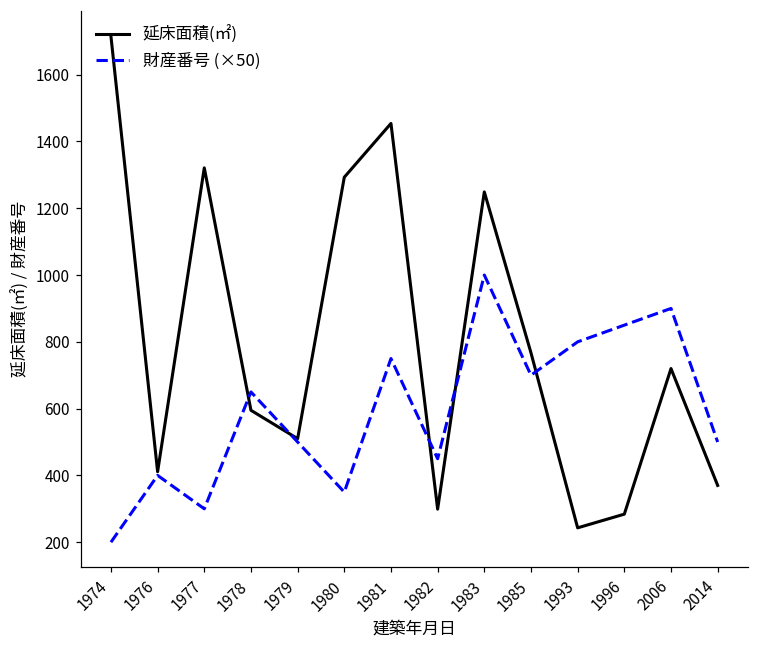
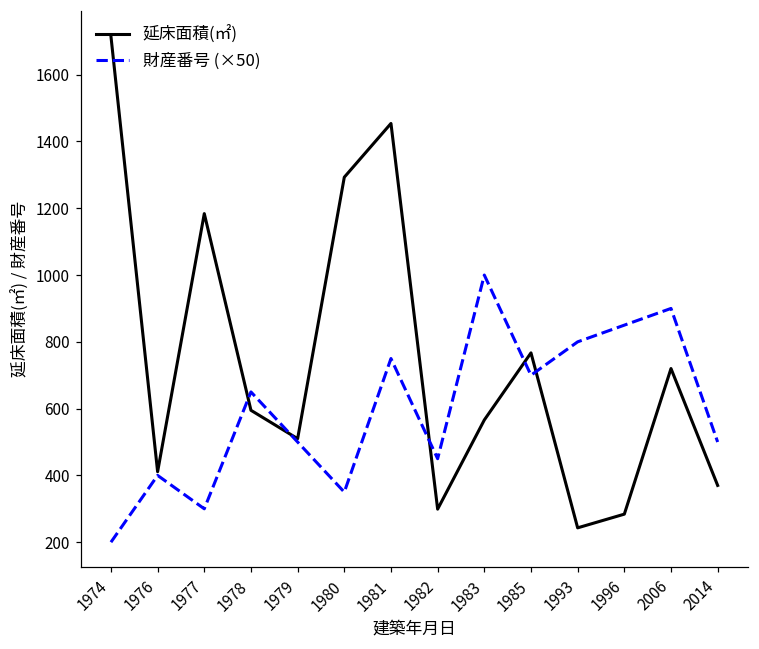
  {
    "延床面積(㎡)": {
      "1974": 1720,
      "1976": 410,
-     "1977": 1320,
+     "1977": 1180,
      "1978": 600,
      "1979": 510,
      "1980": 1290,
      "1981": 1450,
      "1982": 300,
-     "1983": 1250,
+     "1983": 570,
      "1985": 770,
      "1993": 240,
      "1996": 280,
      "2006": 720,
      "2014": 370
    },
    "財産番号 (×50)": {
      "1974": 200,
      "1976": 400,
      "1977": 300,
      "1978": 650,
      "1979": 500,
      "1980": 350,
      "1981": 750,
      "1982": 450,
      "1983": 1000,
      "1985": 700,
      "1993": 800,
      "1996": 850,
      "2006": 900,
      "2014": 500
    }
  }
